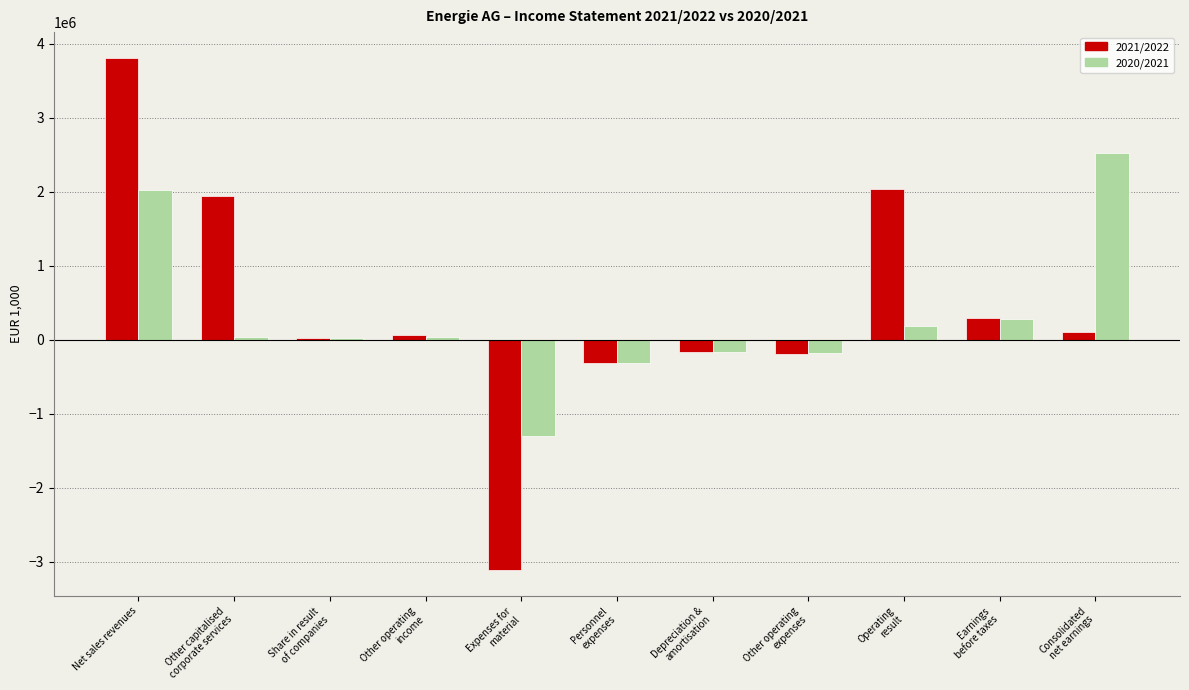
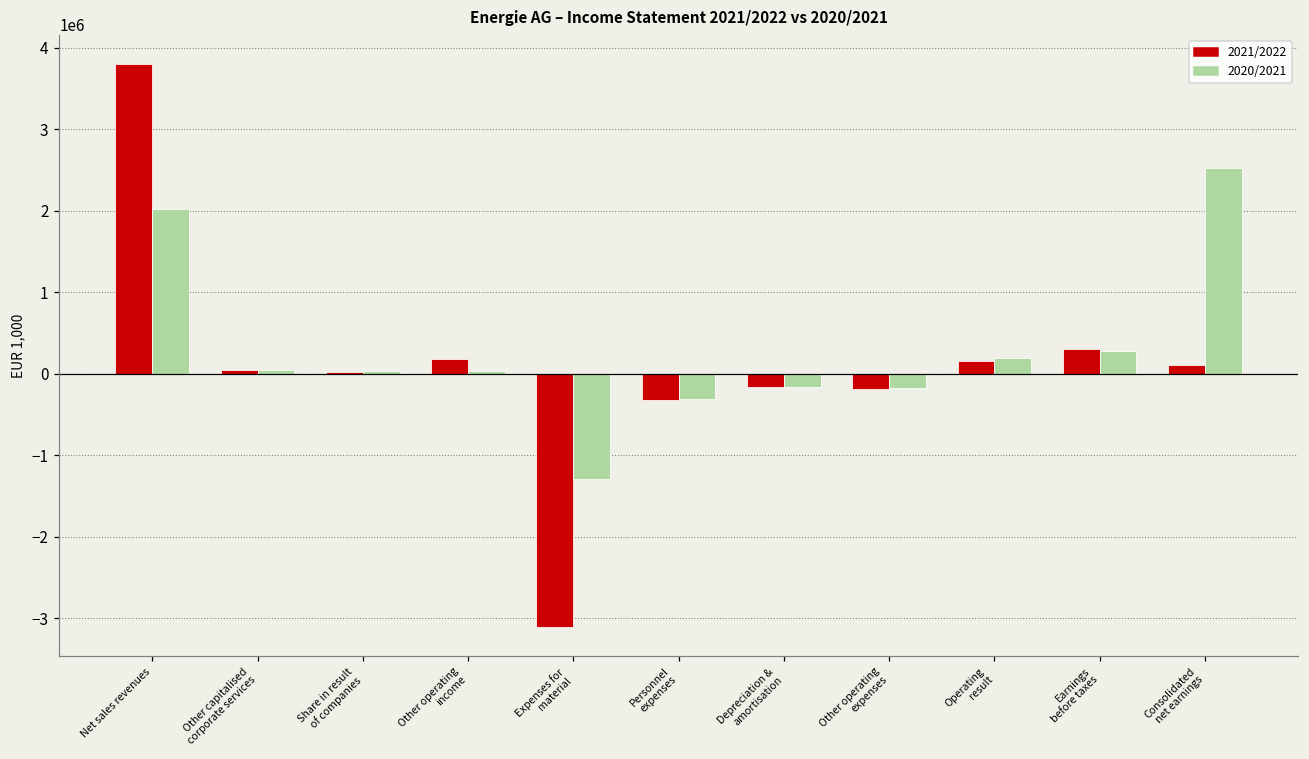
  {
    "2021/2022": {
      "Net sales revenues": 3800000,
-     "Other capitalised corporate services": 1900000,
-     "Other operating income": 100000,
+     "Other capitalised corporate services": 0,
+     "Other operating income": 200000,
      "Expenses for material": -3100000,
      "Personnel expenses": -300000,
      "Depreciation & amortisation": -200000,
      "Other operating expenses": -200000,
-     "Operating result": 2000000,
+     "Operating result": 200000,
      "Earnings before taxes": 300000,
      "Consolidated net earnings": 100000
    },
    "2020/2021": {
      "Net sales revenues": 2000000,
      "Other capitalised corporate services": 0,
      "Expenses for material": -1300000,
      "Personnel expenses": -300000,
      "Depreciation & amortisation": -200000,
      "Other operating expenses": -200000,
      "Operating result": 200000,
      "Earnings before taxes": 300000,
      "Consolidated net earnings": 2500000
    }
  }
